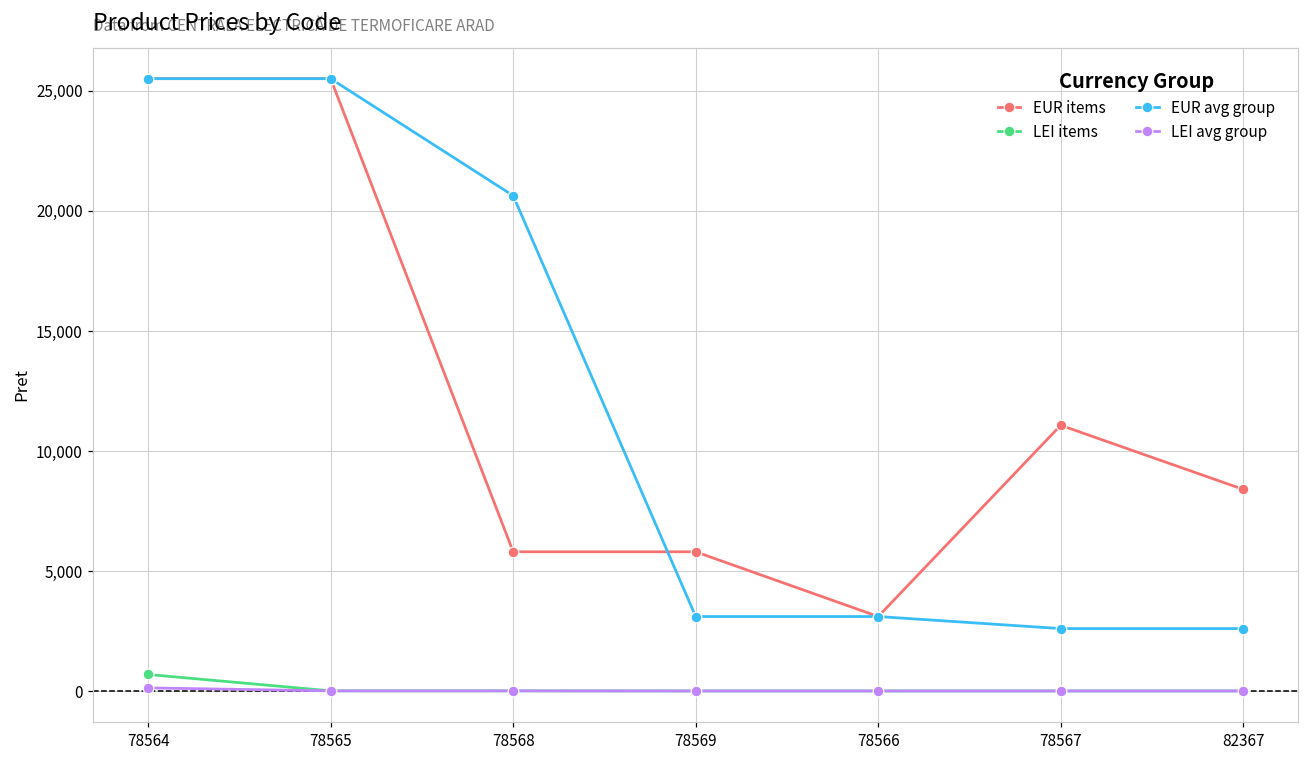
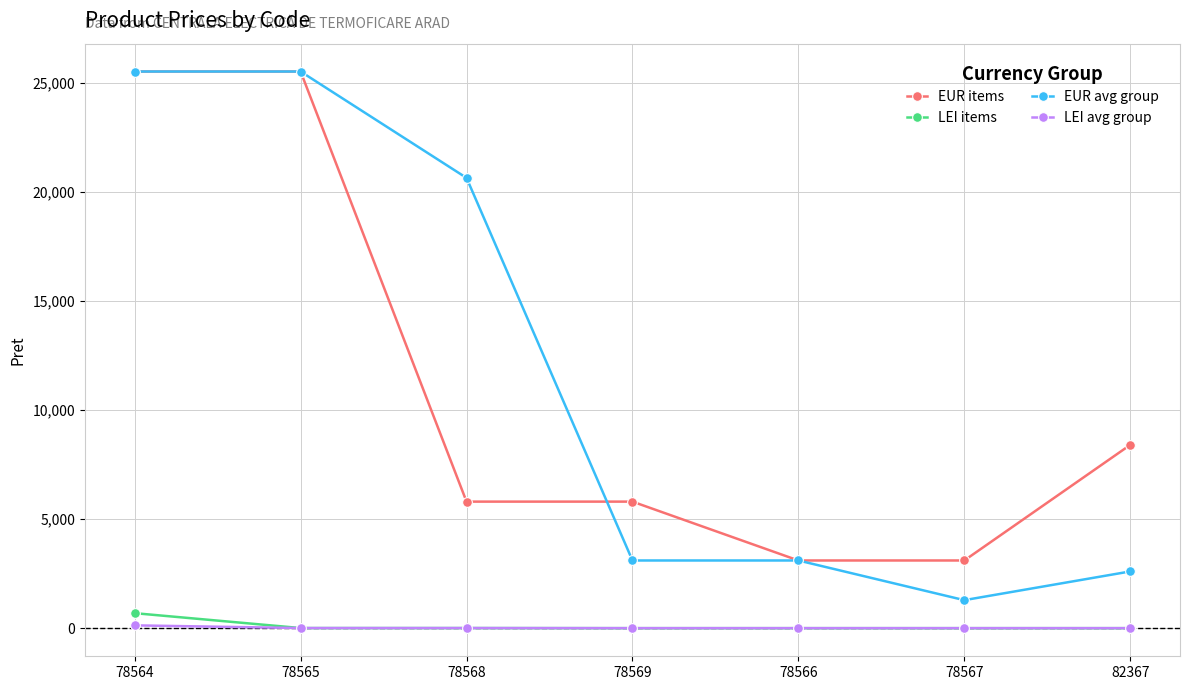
  {
    "EUR items": {
      "78568": "5,800",
      "78569": "5,800",
-     "78567": "11,100",
+     "78567": "3,100",
      "82367": "8,400"
    },
    "LEI items": {
      "78564": "700"
    },
    "EUR avg group": {
      "78568": "20,600",
      "78569": "3,100",
-     "78567": "2,600",
+     "78567": "1,300",
      "82367": "2,600"
    },
    "LEI avg group": {
      "78564": "100"
    }
  }
